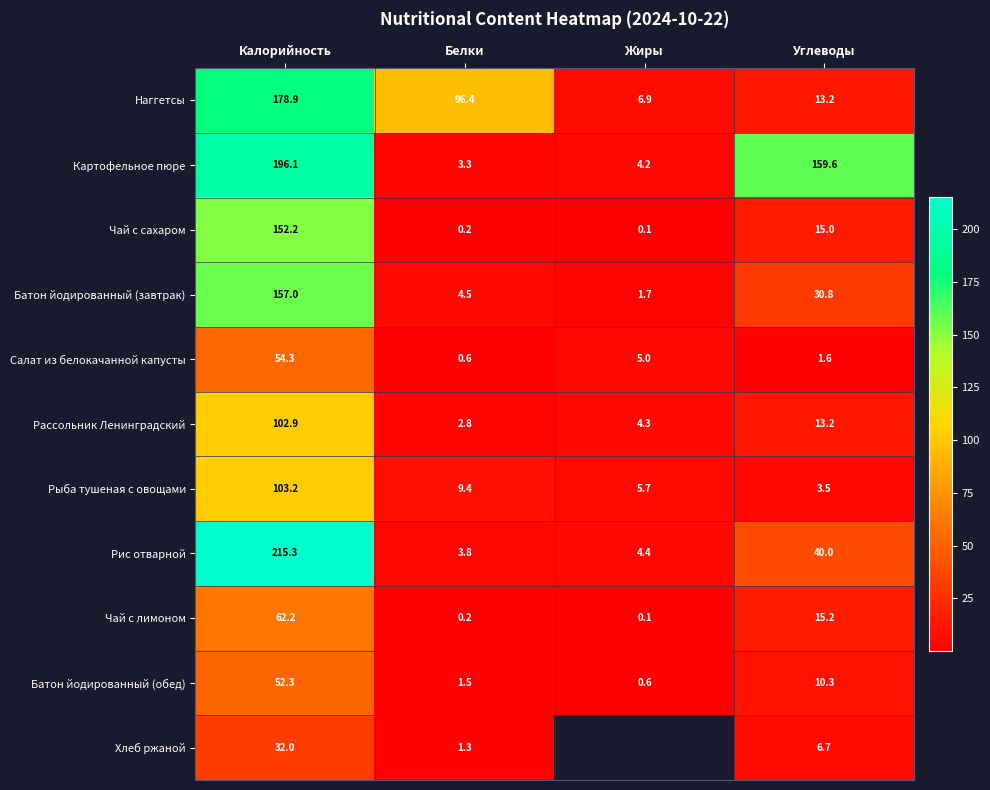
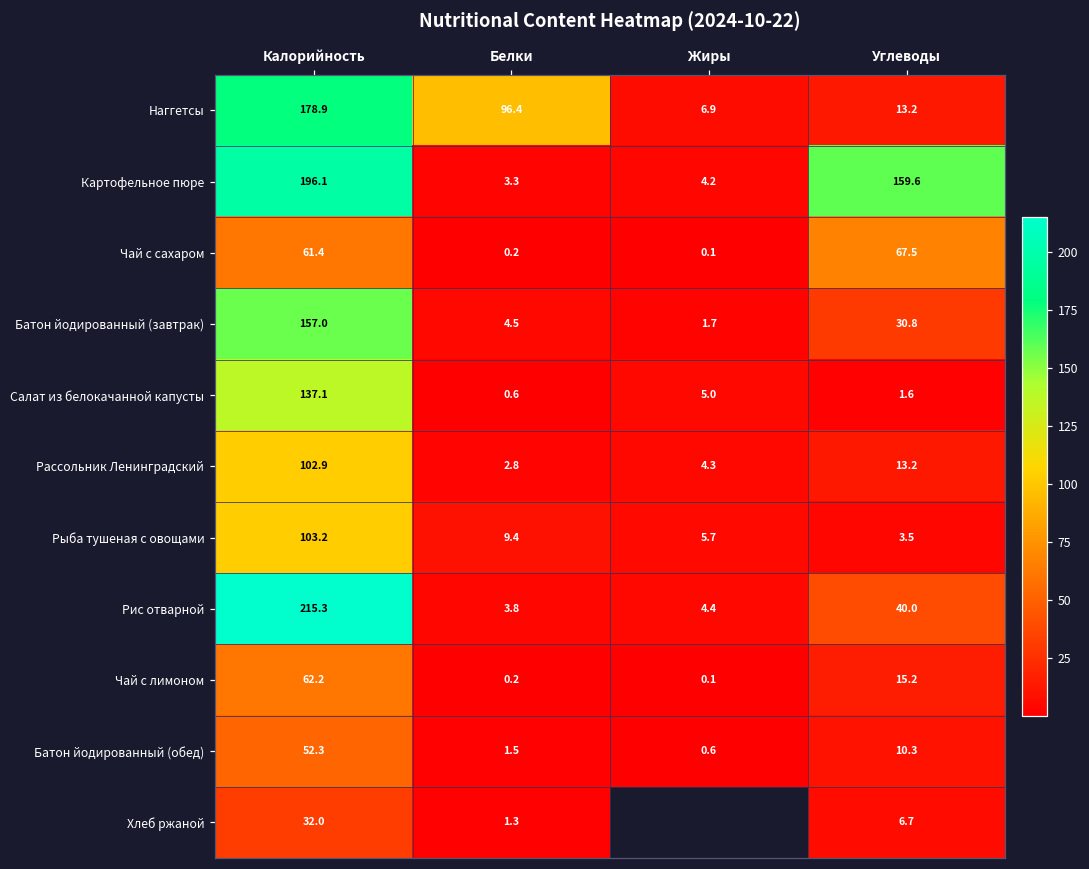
  {
    "Наггетсы": {
      "Калорийность": 178.9,
      "Белки": 96.4,
      "Жиры": 6.9,
      "Углеводы": 13.2
    },
    "Картофельное пюре": {
      "Калорийность": 196.1,
      "Белки": 3.3,
      "Жиры": 4.2,
      "Углеводы": 159.6
    },
    "Чай с сахаром": {
-     "Калорийность": 152.2,
+     "Калорийность": 61.4,
      "Белки": 0.2,
      "Жиры": 0.1,
-     "Углеводы": 15.0
+     "Углеводы": 67.5
    },
    "Батон йодированный (завтрак)": {
      "Калорийность": 157.0,
      "Белки": 4.5,
      "Жиры": 1.7,
      "Углеводы": 30.8
    },
    "Салат из белокачанной капусты": {
-     "Калорийность": 54.3,
+     "Калорийность": 137.1,
      "Белки": 0.6,
      "Жиры": 5.0,
      "Углеводы": 1.6
    },
    "Рассольник Ленинградский": {
      "Калорийность": 102.9,
      "Белки": 2.8,
      "Жиры": 4.3,
      "Углеводы": 13.2
    },
    "Рыба тушеная с овощами": {
      "Калорийность": 103.2,
      "Белки": 9.4,
      "Жиры": 5.7,
      "Углеводы": 3.5
    },
    "Рис отварной": {
      "Калорийность": 215.3,
      "Белки": 3.8,
      "Жиры": 4.4,
      "Углеводы": 40.0
    },
    "Чай с лимоном": {
      "Калорийность": 62.2,
      "Белки": 0.2,
      "Жиры": 0.1,
      "Углеводы": 15.2
    },
    "Батон йодированный (обед)": {
      "Калорийность": 52.3,
      "Белки": 1.5,
      "Жиры": 0.6,
      "Углеводы": 10.3
    },
    "Хлеб ржаной": {
      "Калорийность": 32.0,
      "Белки": 1.3,
      "Углеводы": 6.7
    }
  }
